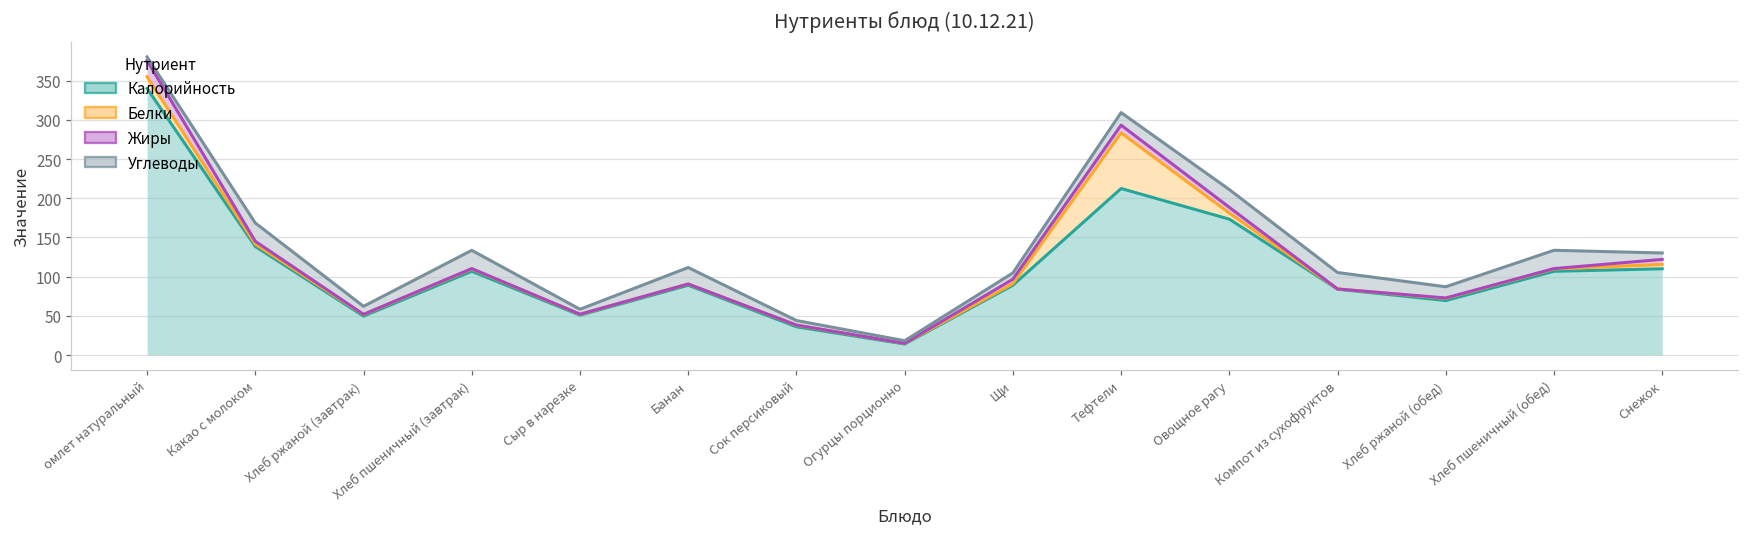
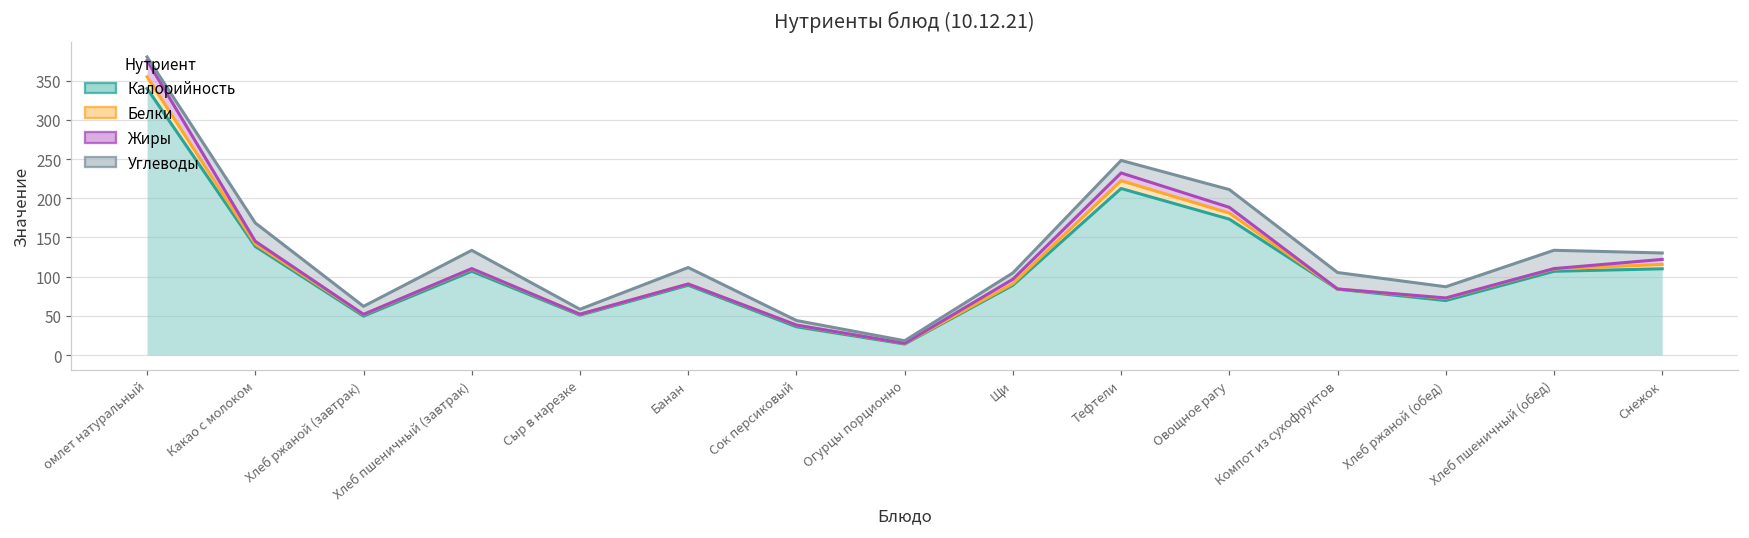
  {
    "Белки": {
      "омлет натуральный": 20,
-     "Тефтели": 70,
+     "Тефтели": 10,
      "Овощное рагу": 10,
      "Снежок": 10
    }
  }
